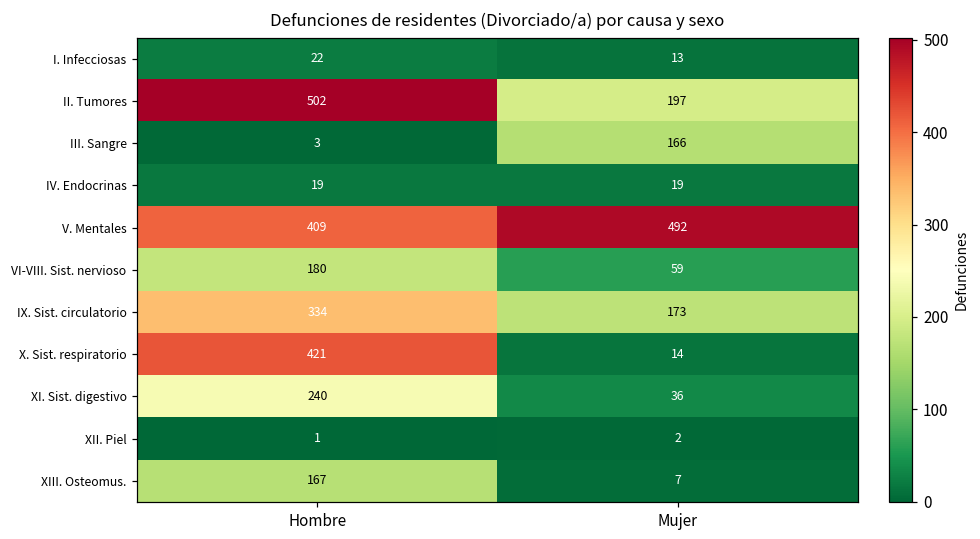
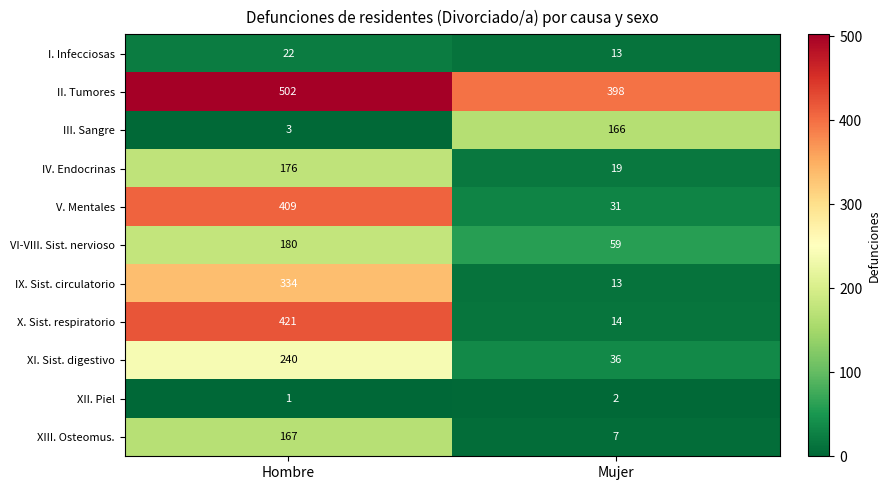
  {
    "I. Infecciosas": {
      "Hombre": 22,
      "Mujer": 13
    },
    "II. Tumores": {
      "Hombre": 502,
-     "Mujer": 197
+     "Mujer": 398
    },
    "III. Sangre": {
      "Hombre": 3,
      "Mujer": 166
    },
    "IV. Endocrinas": {
-     "Hombre": 19,
+     "Hombre": 176,
      "Mujer": 19
    },
    "V. Mentales": {
      "Hombre": 409,
-     "Mujer": 492
+     "Mujer": 31
    },
    "VI-VIII. Sist. nervioso": {
      "Hombre": 180,
      "Mujer": 59
    },
    "IX. Sist. circulatorio": {
      "Hombre": 334,
-     "Mujer": 173
+     "Mujer": 13
    },
    "X. Sist. respiratorio": {
      "Hombre": 421,
      "Mujer": 14
    },
    "XI. Sist. digestivo": {
      "Hombre": 240,
      "Mujer": 36
    },
    "XII. Piel": {
      "Hombre": 1,
      "Mujer": 2
    },
    "XIII. Osteomus.": {
      "Hombre": 167,
      "Mujer": 7
    }
  }
